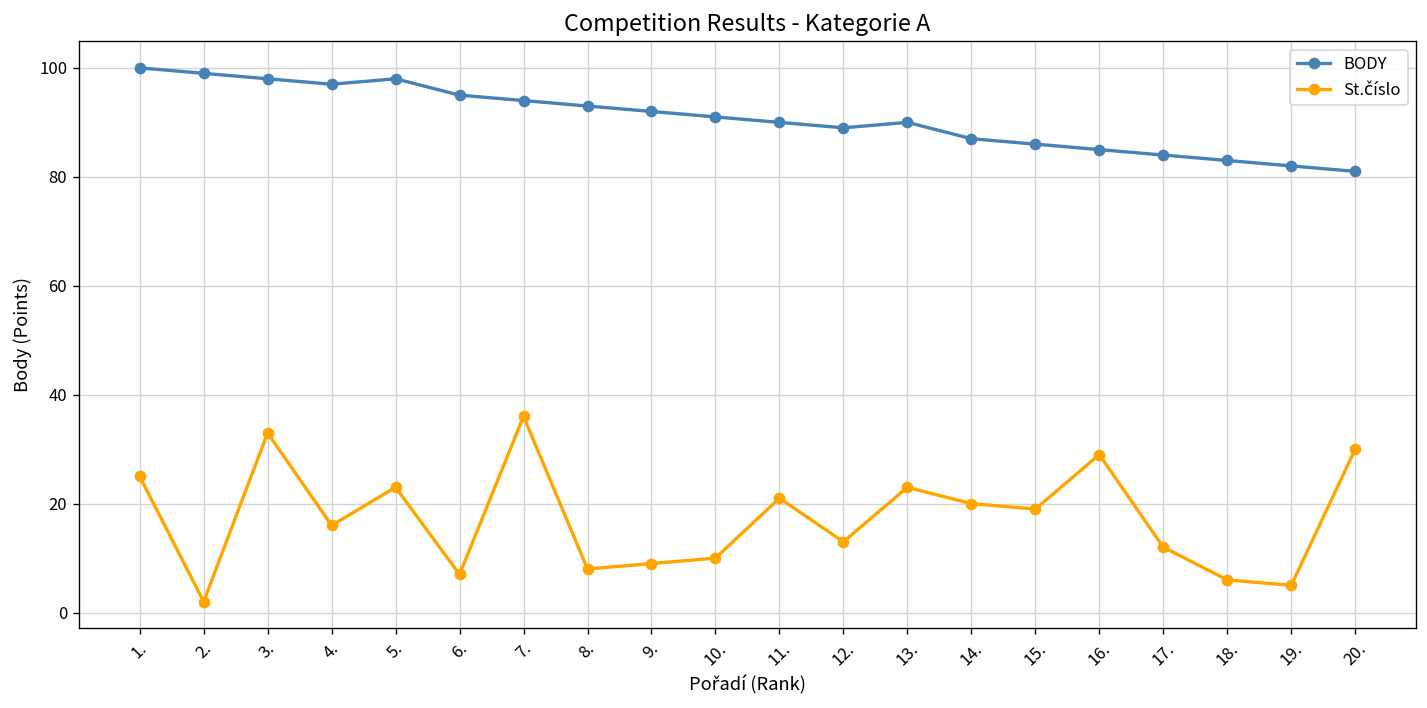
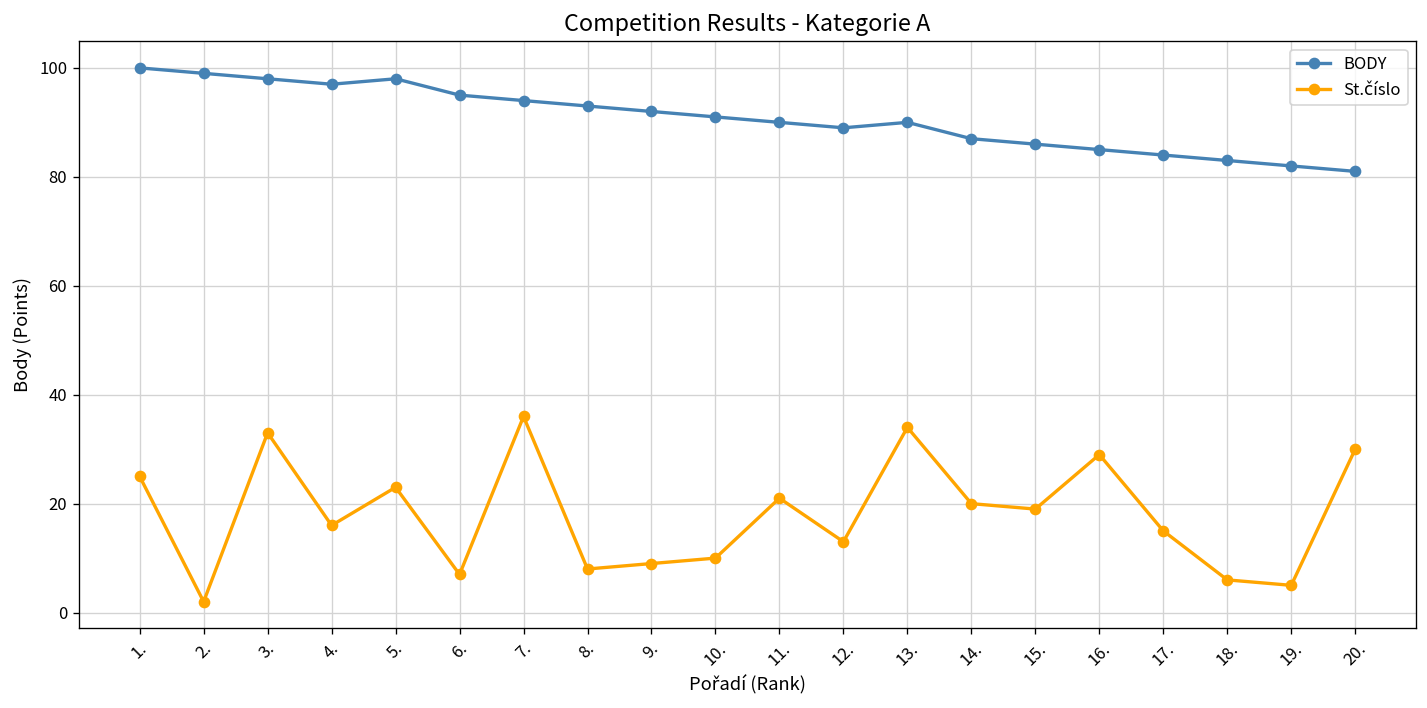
  {
    "BODY": {
      "1.": 100,
      "2.": 99,
      "3.": 98,
      "4.": 97,
      "5.": 98,
      "6.": 95,
      "7.": 94,
      "8.": 93,
      "9.": 92,
      "10.": 91,
      "11.": 90,
      "12.": 89,
      "13.": 90,
      "14.": 87,
      "15.": 86,
      "16.": 85,
      "17.": 84,
      "18.": 83,
      "19.": 82,
      "20.": 81
    },
    "St.číslo": {
      "1.": 25,
      "2.": 2,
      "3.": 33,
      "4.": 16,
      "5.": 23,
      "6.": 7,
      "7.": 36,
      "8.": 8,
      "9.": 9,
      "10.": 10,
      "11.": 21,
      "12.": 13,
-     "13.": 23,
+     "13.": 34,
      "14.": 20,
      "15.": 19,
      "16.": 29,
-     "17.": 12,
+     "17.": 15,
      "18.": 6,
      "19.": 5,
      "20.": 30
    }
  }
